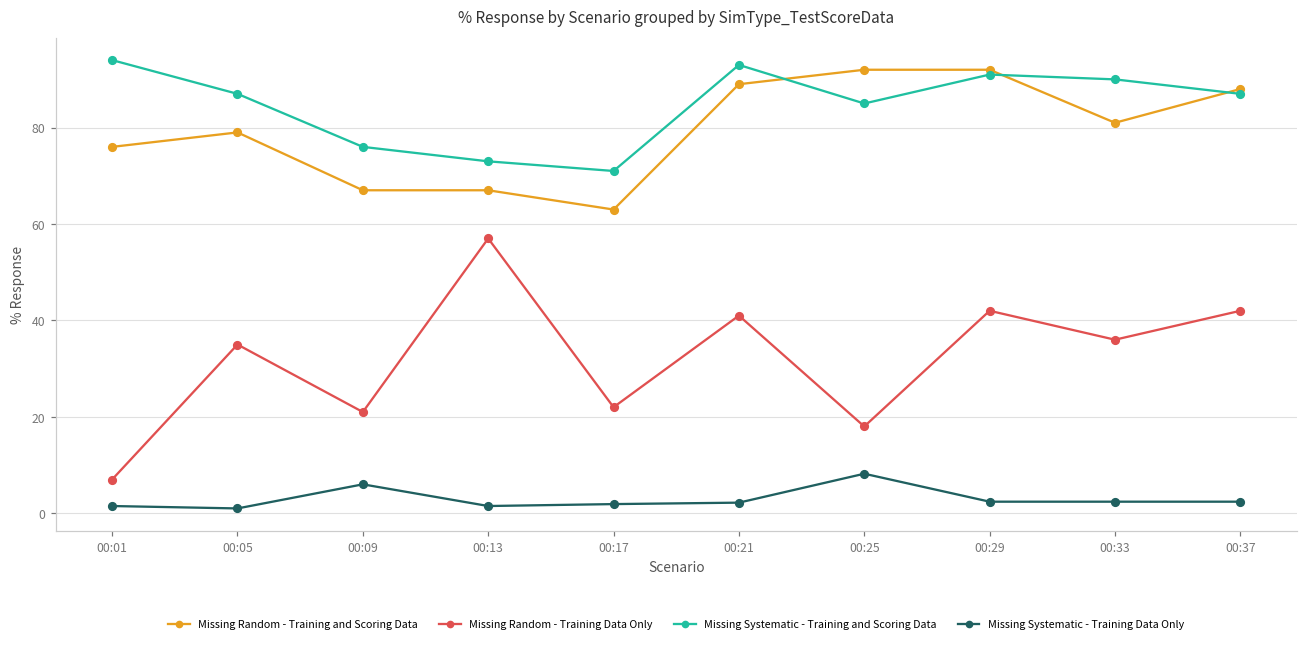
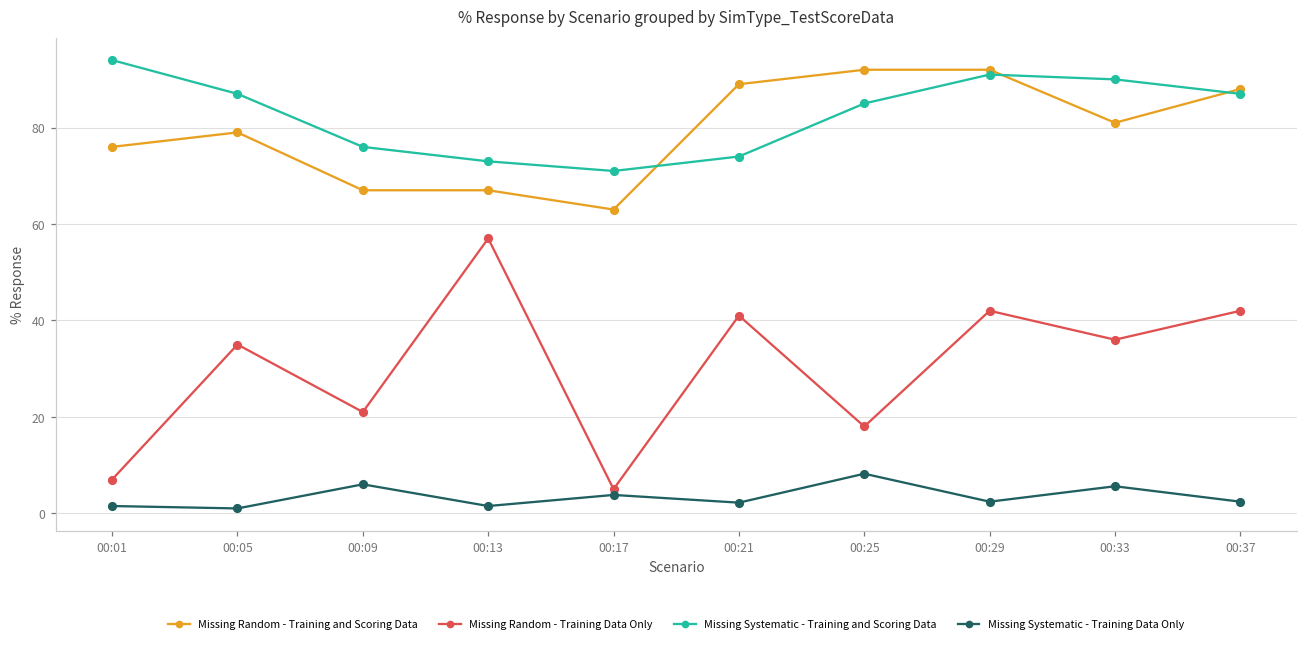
  {
    "Missing Random - Training and Scoring Data": {
      "00:01": 76,
      "00:05": 79,
      "00:09": 67,
      "00:13": 67,
      "00:17": 63,
      "00:21": 89,
      "00:25": 92,
      "00:29": 92,
      "00:33": 81,
      "00:37": 88
    },
    "Missing Random - Training Data Only": {
      "00:01": 7,
      "00:05": 35,
      "00:09": 21,
      "00:13": 57,
-     "00:17": 22,
+     "00:17": 5,
      "00:21": 41,
      "00:25": 18,
      "00:29": 42,
      "00:33": 36,
      "00:37": 42
    },
    "Missing Systematic - Training and Scoring Data": {
      "00:01": 94,
      "00:05": 87,
      "00:09": 76,
      "00:13": 73,
      "00:17": 71,
-     "00:21": 93,
+     "00:21": 74,
      "00:25": 85,
      "00:29": 91,
      "00:33": 90,
      "00:37": 87
    },
    "Missing Systematic - Training Data Only": {
      "00:01": 2,
      "00:05": 1,
      "00:09": 6,
      "00:13": 2,
-     "00:17": 2,
+     "00:17": 4,
      "00:21": 2,
      "00:25": 8,
      "00:29": 2,
-     "00:33": 2,
+     "00:33": 6,
      "00:37": 2
    }
  }
